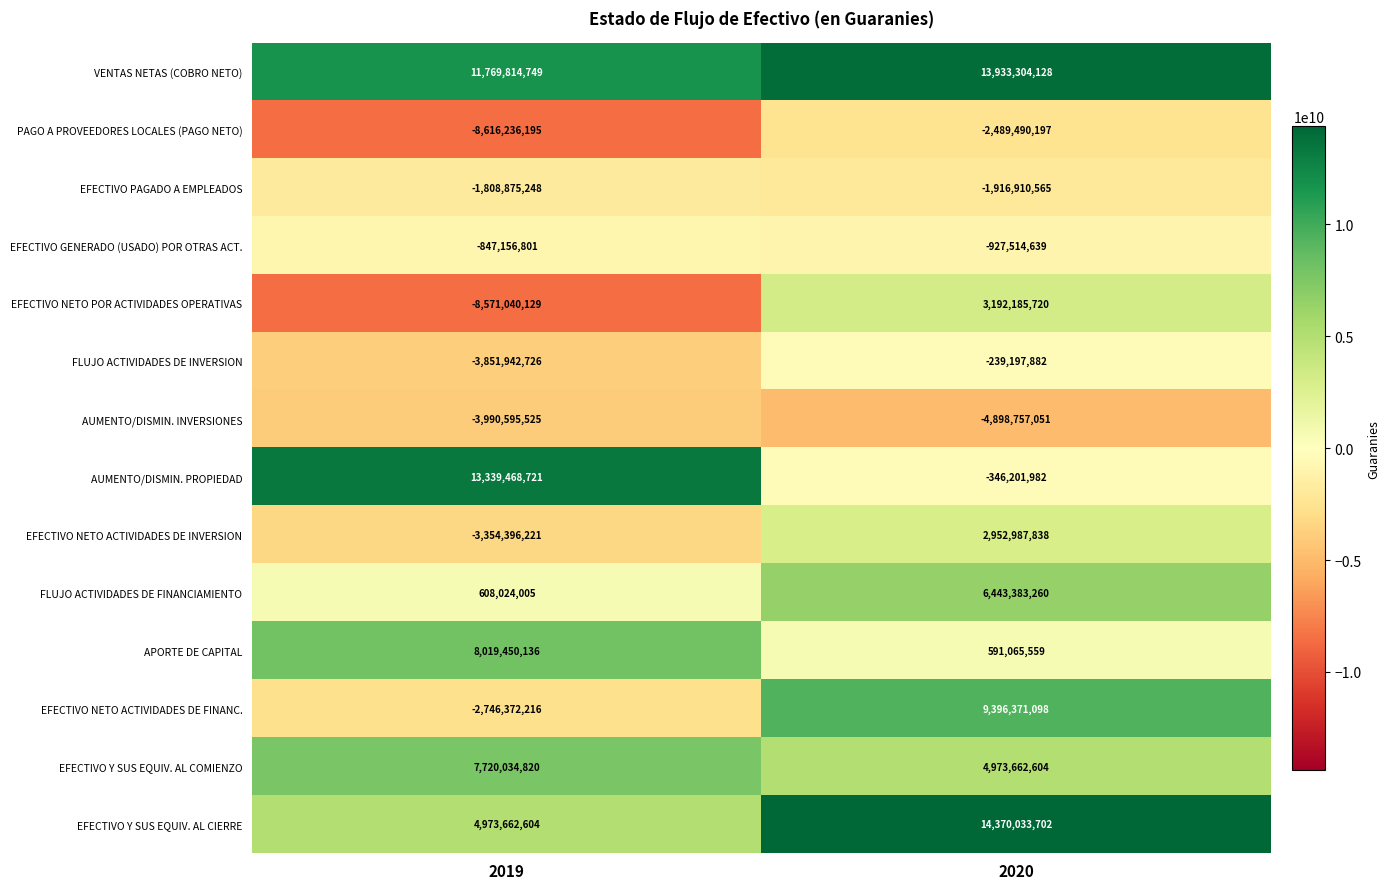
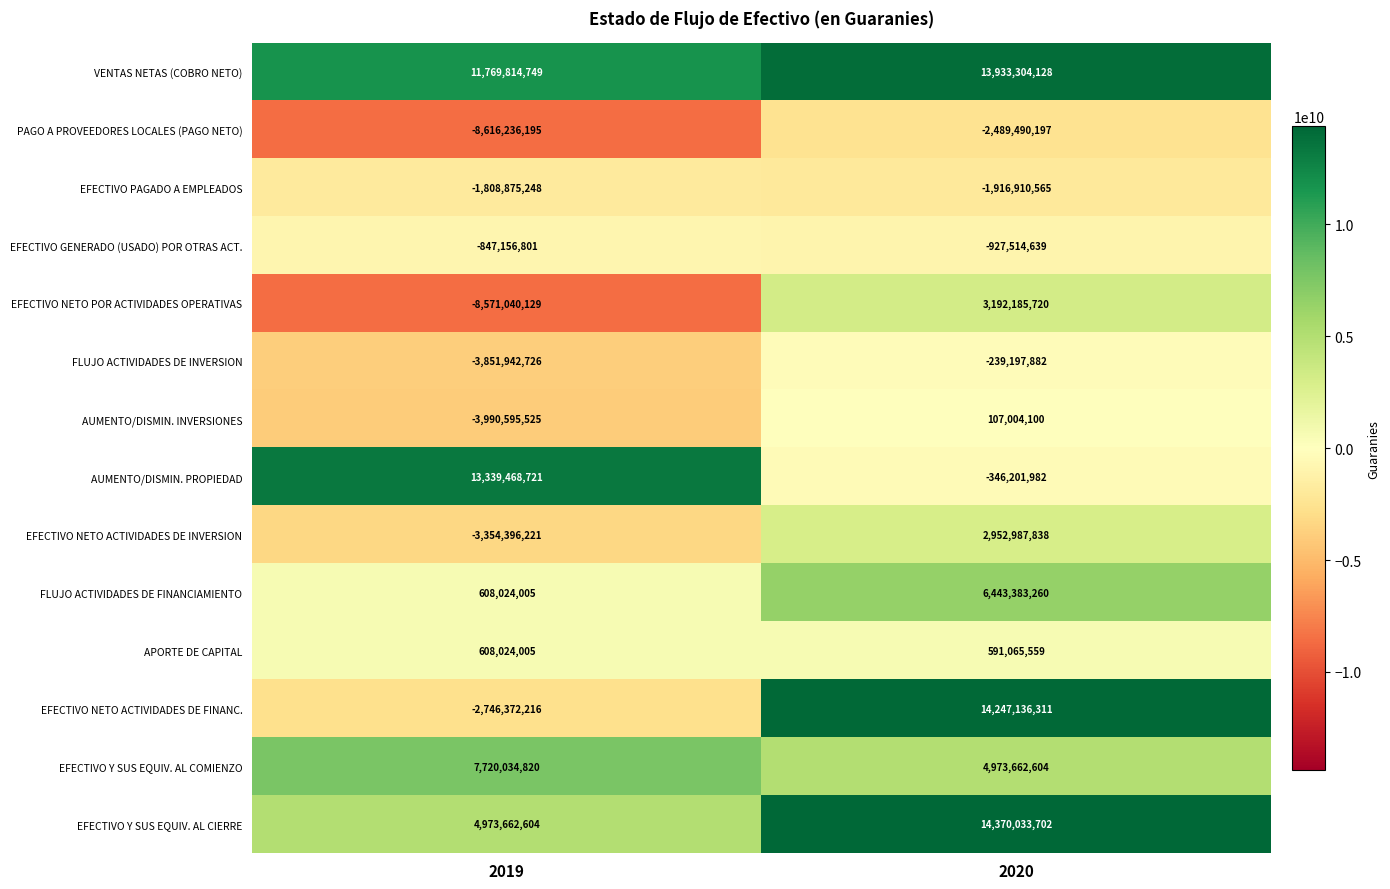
  {
    "VENTAS NETAS (COBRO NETO)": {
      "2019": "11,769,814,749",
      "2020": "13,933,304,128"
    },
    "PAGO A PROVEEDORES LOCALES (PAGO NETO)": {
      "2019": "-8,616,236,195",
      "2020": "-2,489,490,197"
    },
    "EFECTIVO PAGADO A EMPLEADOS": {
      "2019": "-1,808,875,248",
      "2020": "-1,916,910,565"
    },
    "EFECTIVO GENERADO (USADO) POR OTRAS ACT.": {
      "2019": "-847,156,801",
      "2020": "-927,514,639"
    },
    "EFECTIVO NETO POR ACTIVIDADES OPERATIVAS": {
      "2019": "-8,571,040,129",
      "2020": "3,192,185,720"
    },
    "FLUJO ACTIVIDADES DE INVERSION": {
      "2019": "-3,851,942,726",
      "2020": "-239,197,882"
    },
    "AUMENTO/DISMIN. INVERSIONES": {
      "2019": "-3,990,595,525",
-     "2020": "-4,898,757,051"
+     "2020": "107,004,100"
    },
    "AUMENTO/DISMIN. PROPIEDAD": {
      "2019": "13,339,468,721",
      "2020": "-346,201,982"
    },
    "EFECTIVO NETO ACTIVIDADES DE INVERSION": {
      "2019": "-3,354,396,221",
      "2020": "2,952,987,838"
    },
    "FLUJO ACTIVIDADES DE FINANCIAMIENTO": {
      "2019": "608,024,005",
      "2020": "6,443,383,260"
    },
    "APORTE DE CAPITAL": {
-     "2019": "8,019,450,136",
+     "2019": "608,024,005",
      "2020": "591,065,559"
    },
    "EFECTIVO NETO ACTIVIDADES DE FINANC.": {
      "2019": "-2,746,372,216",
-     "2020": "9,396,371,098"
+     "2020": "14,247,136,311"
    },
    "EFECTIVO Y SUS EQUIV. AL COMIENZO": {
      "2019": "7,720,034,820",
      "2020": "4,973,662,604"
    },
    "EFECTIVO Y SUS EQUIV. AL CIERRE": {
      "2019": "4,973,662,604",
      "2020": "14,370,033,702"
    }
  }
